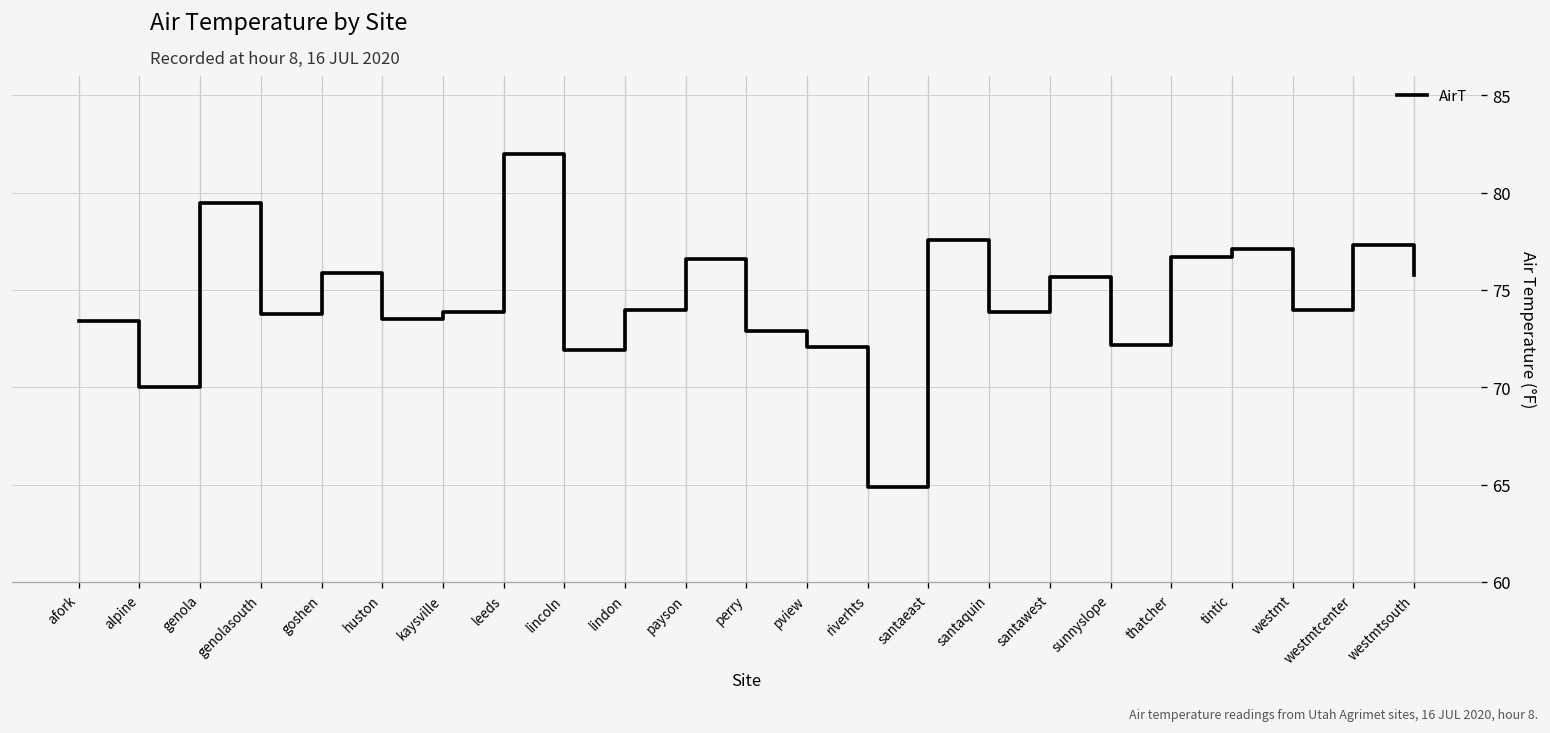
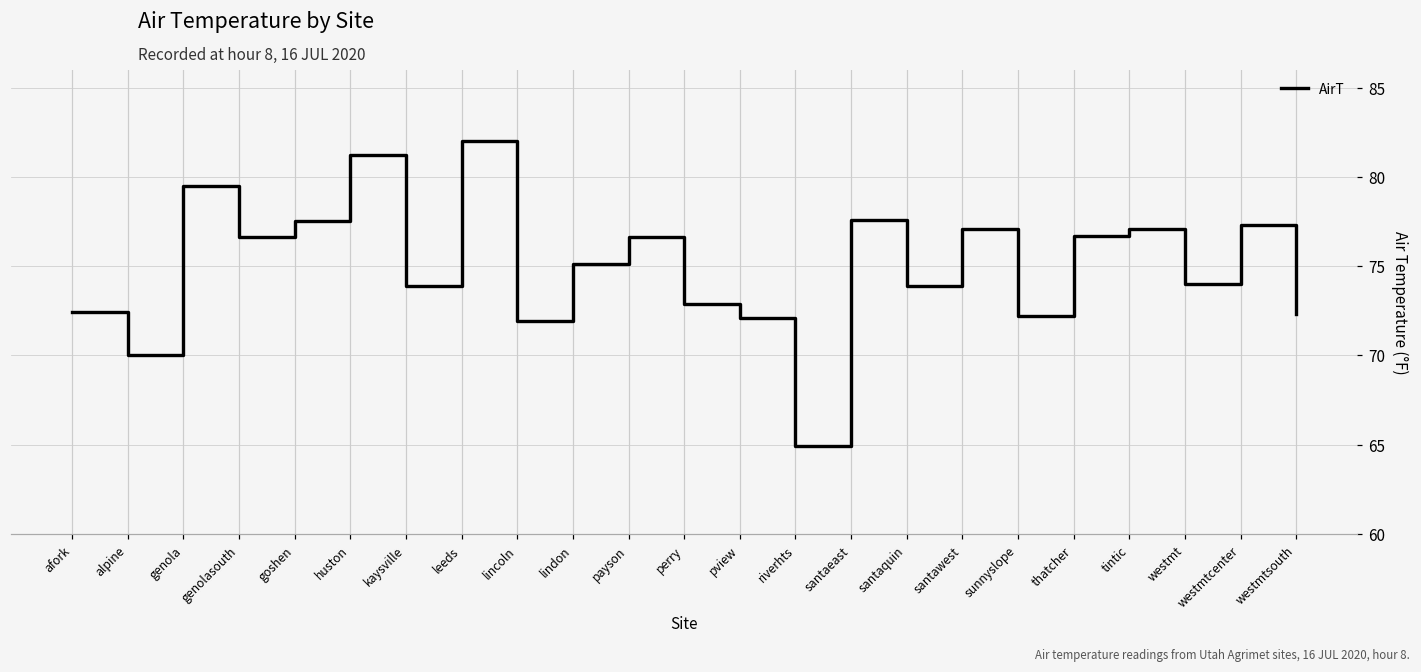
  {
-   "afork": 73.4,
+   "afork": 72.4,
    "alpine": 70.0,
    "genola": 79.5,
-   "genolasouth": 73.8,
-   "goshen": 75.9,
-   "huston": 73.5,
+   "genolasouth": 76.6,
+   "goshen": 77.5,
+   "huston": 81.2,
    "kaysville": 73.9,
    "leeds": 82.0,
    "lincoln": 71.9,
-   "lindon": 74.0,
+   "lindon": 75.1,
    "payson": 76.6,
    "perry": 72.9,
    "pview": 72.1,
    "riverhts": 64.9,
    "santaeast": 77.6,
    "santaquin": 73.9,
-   "santawest": 75.7,
+   "santawest": 77.1,
    "sunnyslope": 72.2,
    "thatcher": 76.7,
    "tintic": 77.1,
    "westmt": 74.0,
    "westmtcenter": 77.3,
-   "westmtsouth": 75.8
+   "westmtsouth": 72.3
  }
